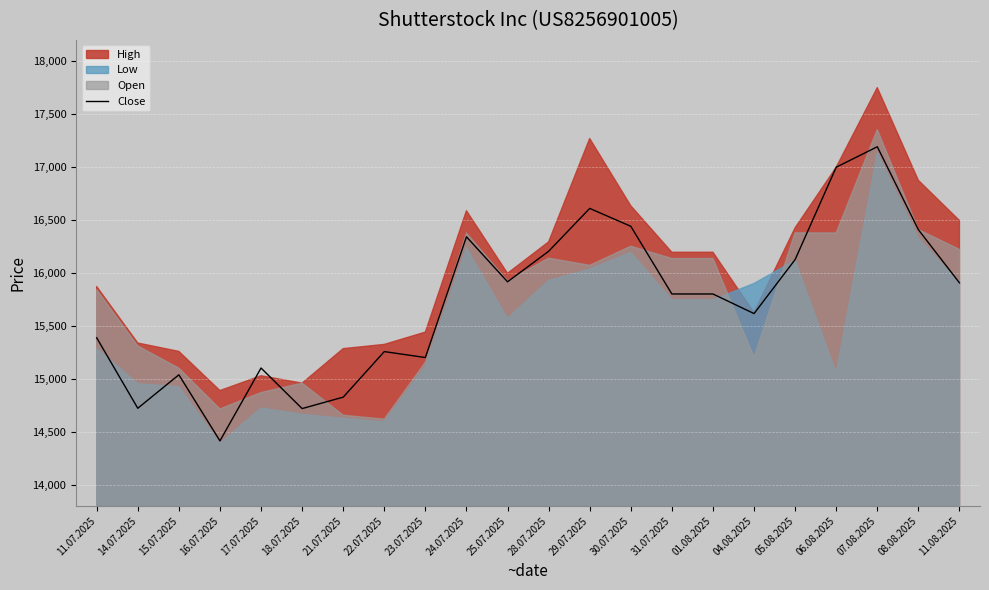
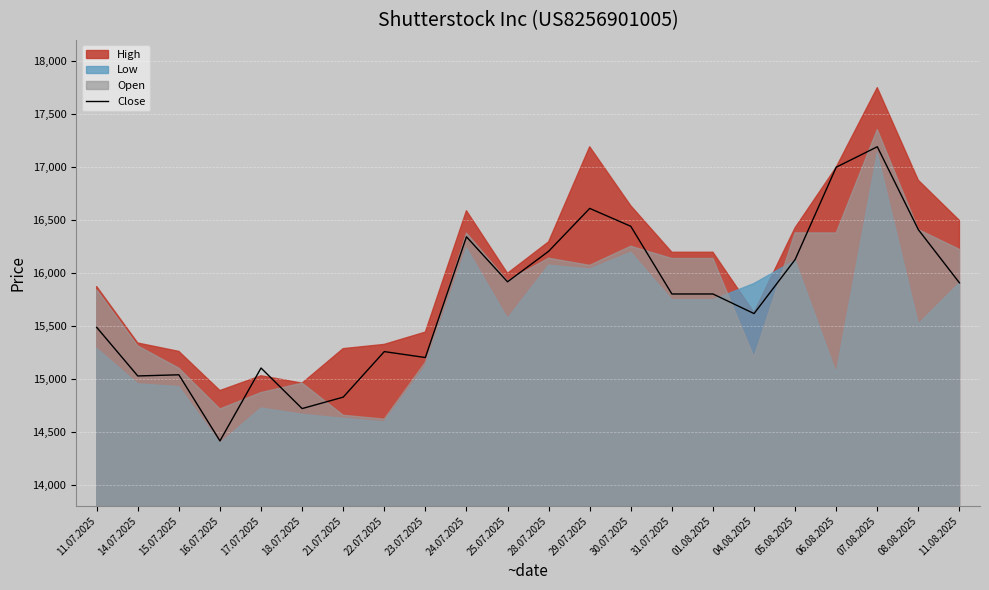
  {
    "Close": {
-     "11.07.2025": "15,390",
-     "14.07.2025": "14,720",
+     "11.07.2025": "15,490",
+     "14.07.2025": "15,030",
      "15.07.2025": "15,040",
      "17.07.2025": "15,100",
      "18.07.2025": "14,720",
      "21.07.2025": "14,830",
      "22.07.2025": "15,260",
      "23.07.2025": "15,200",
      "24.07.2025": "16,340",
      "28.07.2025": "16,200",
      "29.07.2025": "16,610",
      "30.07.2025": "16,440",
      "31.07.2025": "15,800",
      "01.08.2025": "15,800",
      "07.08.2025": "17,190"
    },
    "High": {
      "11.07.2025": "15,870",
      "14.07.2025": "15,340",
      "15.07.2025": "15,260",
      "16.07.2025": "14,890",
      "17.07.2025": "15,030",
      "21.07.2025": "15,290",
      "22.07.2025": "15,330",
      "23.07.2025": "15,440",
      "24.07.2025": "16,590",
      "25.07.2025": "16,000",
      "28.07.2025": "16,290",
-     "29.07.2025": "17,270",
+     "29.07.2025": "17,190",
      "30.07.2025": "16,630",
      "31.07.2025": "16,200",
      "01.08.2025": "16,200",
      "05.08.2025": "16,430",
      "07.08.2025": "17,750",
      "08.08.2025": "16,870",
      "11.08.2025": "16,500"
    },
    "Low": {
      "11.07.2025": "15,290",
      "14.07.2025": "14,950",
      "15.07.2025": "14,930",
      "17.07.2025": "14,720",
      "18.07.2025": "14,670",
      "21.07.2025": "14,630",
      "22.07.2025": "14,590",
      "23.07.2025": "15,120",
      "24.07.2025": "16,240",
      "25.07.2025": "15,570",
-     "28.07.2025": "15,930",
+     "28.07.2025": "16,070",
      "29.07.2025": "16,040",
      "30.07.2025": "16,190",
      "31.07.2025": "15,750",
      "01.08.2025": "15,750",
      "04.08.2025": "15,900",
      "06.08.2025": "15,060",
      "07.08.2025": "17,130",
-     "08.08.2025": "16,330"
+     "08.08.2025": "15,520"
    },
    "Open": {
      "11.07.2025": "15,840",
      "14.07.2025": "15,310",
      "15.07.2025": "15,100",
      "16.07.2025": "14,720",
      "17.07.2025": "14,870",
      "21.07.2025": "14,660",
      "22.07.2025": "14,620",
      "23.07.2025": "15,160",
      "24.07.2025": "16,380",
      "28.07.2025": "16,140",
      "29.07.2025": "16,070",
      "30.07.2025": "16,250",
      "31.07.2025": "16,140",
      "01.08.2025": "16,140",
      "04.08.2025": "15,210",
      "05.08.2025": "16,380",
      "06.08.2025": "16,380",
      "07.08.2025": "17,350",
      "11.08.2025": "16,220"
    }
  }
